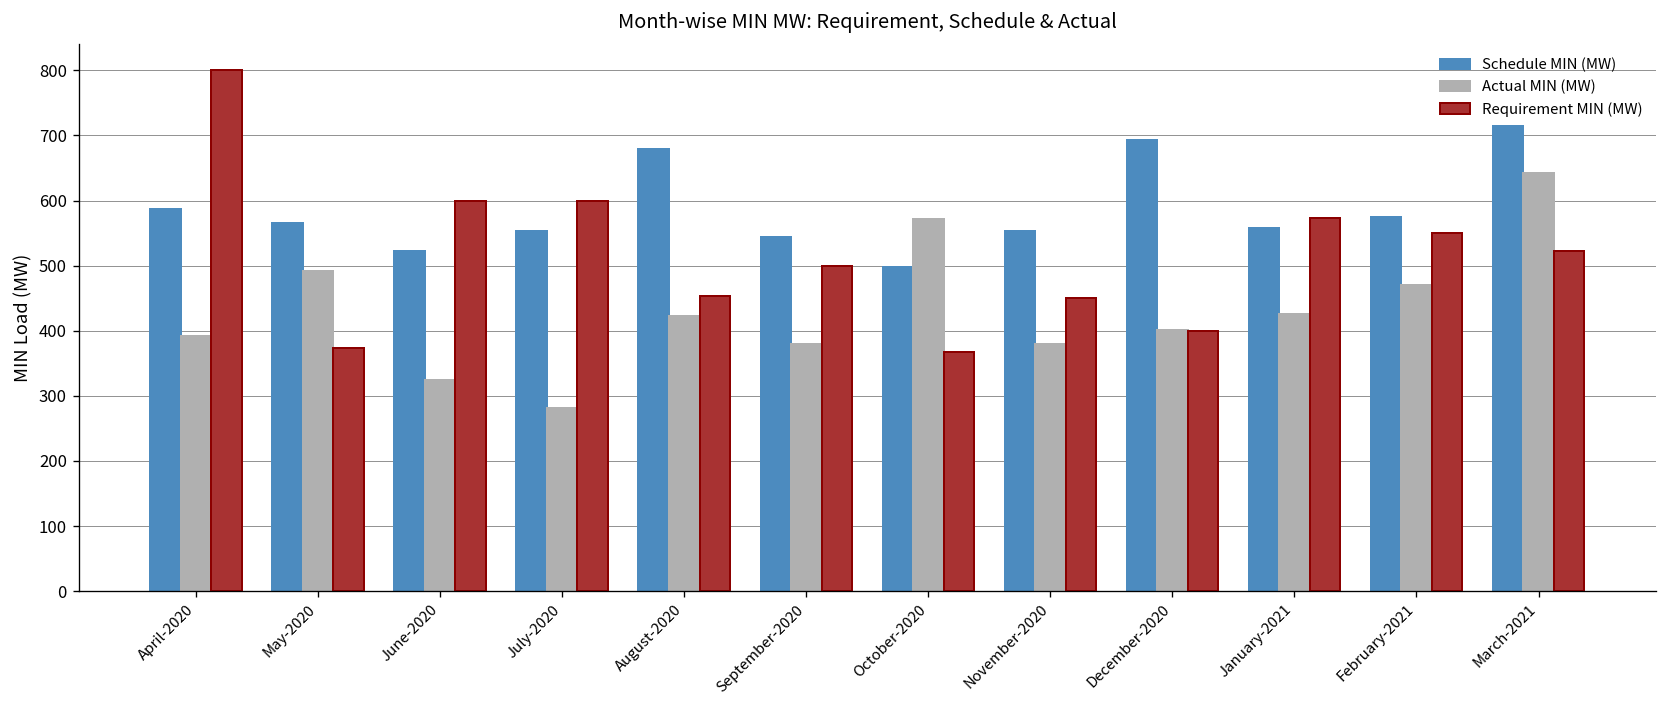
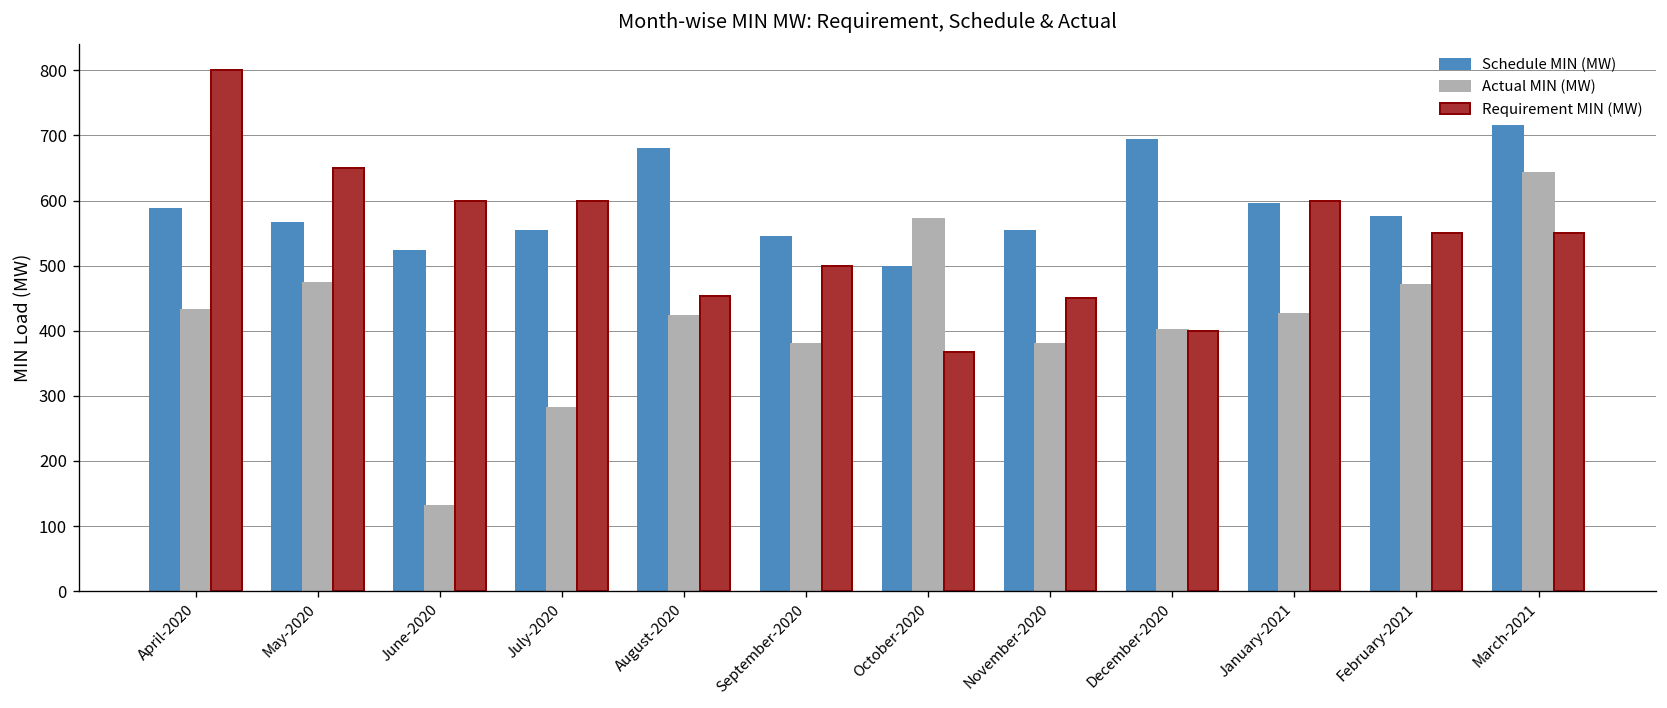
  {
    "Schedule MIN (MW)": {
      "April-2020": 590,
      "May-2020": 570,
      "June-2020": 520,
      "July-2020": 550,
      "August-2020": 680,
      "September-2020": 540,
      "October-2020": 500,
      "November-2020": 550,
      "December-2020": 690,
-     "January-2021": 560,
+     "January-2021": 600,
      "February-2021": 580,
      "March-2021": 710
    },
    "Actual MIN (MW)": {
-     "April-2020": 390,
-     "May-2020": 490,
-     "June-2020": 320,
+     "April-2020": 430,
+     "May-2020": 470,
+     "June-2020": 130,
      "July-2020": 280,
      "August-2020": 420,
      "September-2020": 380,
      "October-2020": 570,
      "November-2020": 380,
      "December-2020": 400,
      "January-2021": 430,
      "February-2021": 470,
      "March-2021": 640
    },
    "Requirement MIN (MW)": {
      "April-2020": 800,
-     "May-2020": 370,
+     "May-2020": 650,
      "June-2020": 600,
      "July-2020": 600,
      "August-2020": 450,
      "September-2020": 500,
      "October-2020": 370,
      "November-2020": 450,
      "December-2020": 400,
-     "January-2021": 570,
+     "January-2021": 600,
      "February-2021": 550,
-     "March-2021": 520
+     "March-2021": 550
    }
  }
